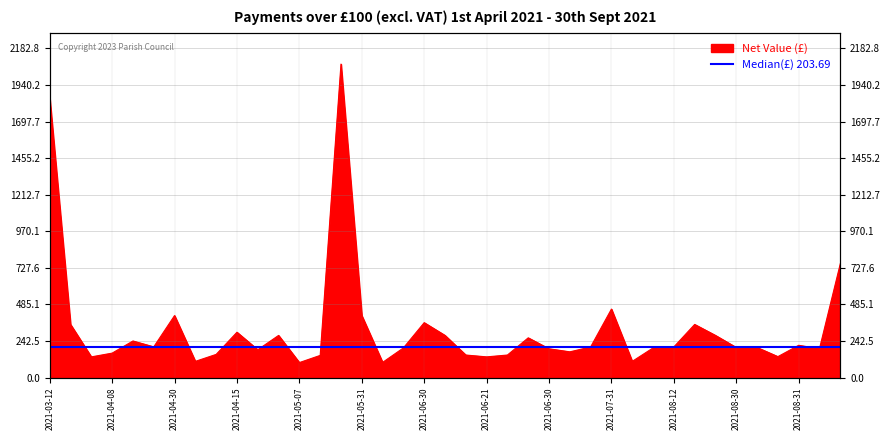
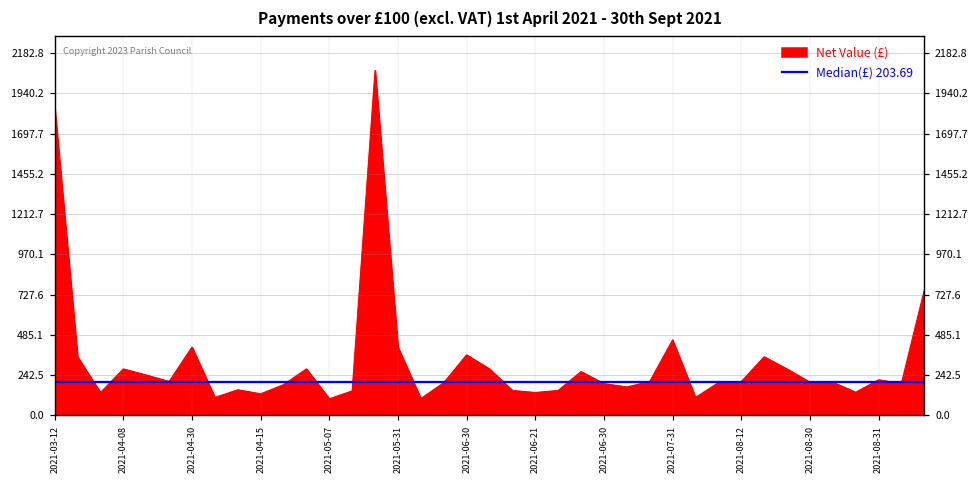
  {
    "2021-03-12": 1850,
-   "2021-04-08": 160,
+   "2021-04-08": 280,
    "2021-04-30": 410,
-   "2021-04-15": 300,
+   "2021-04-15": 130,
    "2021-06-21": 140,
    "2021-07-31": 450,
    "2021-08-31": 210
  }
